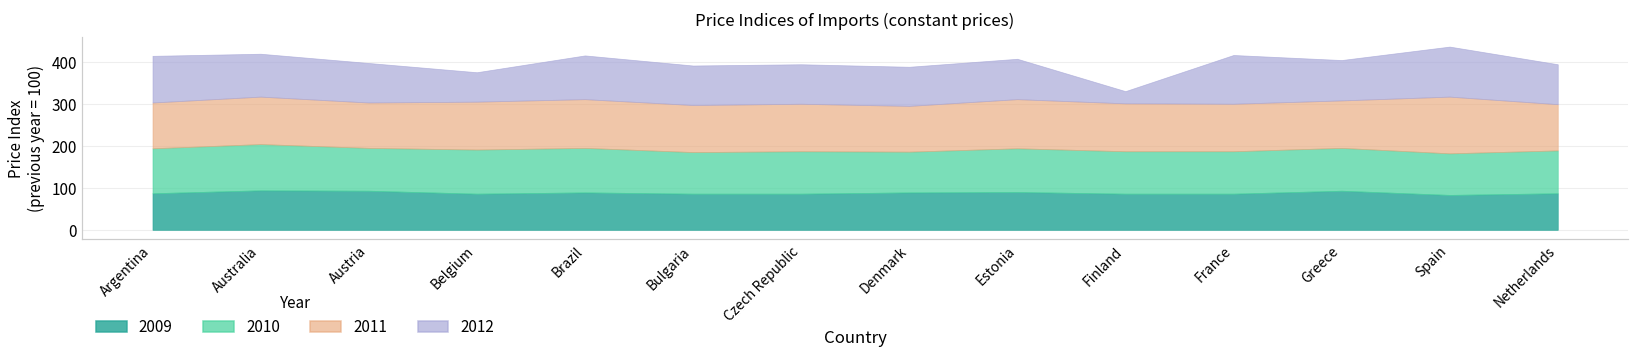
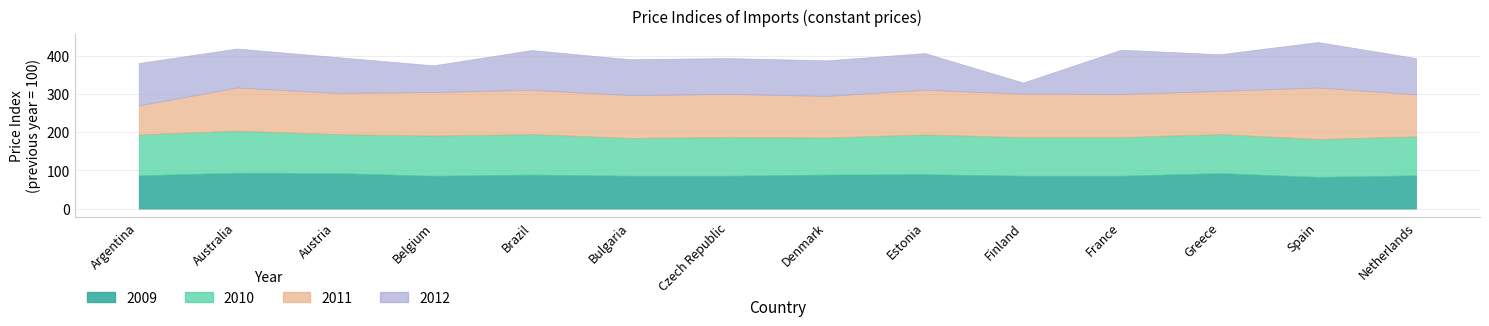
  {
    "2011": {
-     "Argentina": 110,
+     "Argentina": 80,
      "Australia": 110,
      "Austria": 110,
      "Belgium": 110,
      "Brazil": 120,
      "Bulgaria": 110,
      "Czech Republic": 110,
      "Denmark": 110,
      "Estonia": 120,
      "Finland": 110,
      "France": 110,
      "Greece": 110,
      "Spain": 140,
      "Netherlands": 110
    },
    "2012": {
      "Argentina": 110,
      "Australia": 100,
      "Austria": 90,
      "Belgium": 70,
      "Brazil": 100,
      "Bulgaria": 90,
      "Czech Republic": 90,
      "Denmark": 90,
      "Estonia": 100,
      "Finland": 30,
      "France": 120,
      "Greece": 100,
      "Spain": 120,
      "Netherlands": 100
    }
  }
